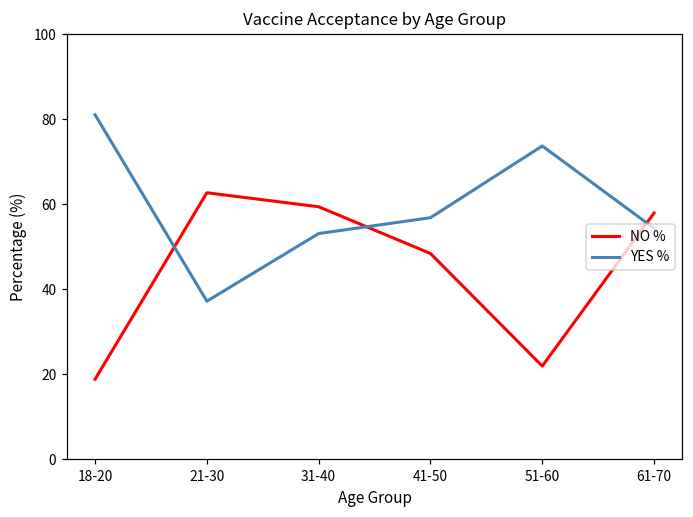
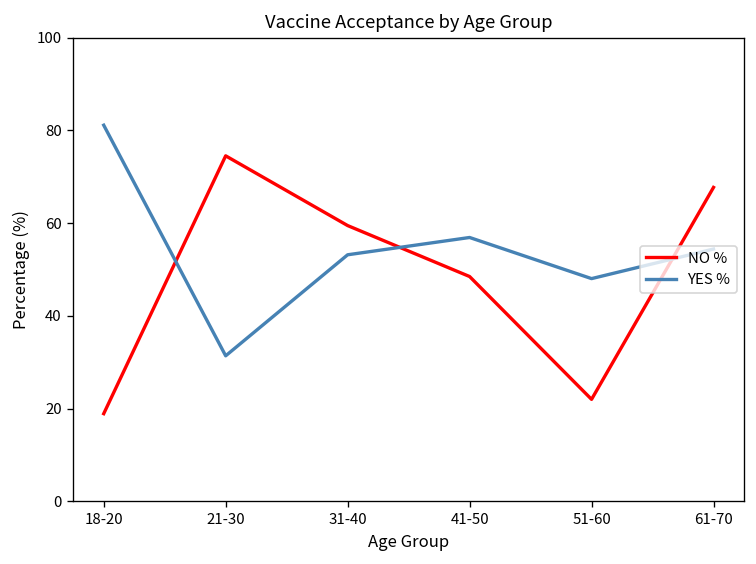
  {
    "NO %": {
      "18-20": 19,
-     "21-30": 63,
+     "21-30": 75,
      "31-40": 59,
      "41-50": 48,
      "51-60": 22,
-     "61-70": 58
+     "61-70": 68
    },
    "YES %": {
      "18-20": 81,
-     "21-30": 37,
+     "21-30": 31,
      "31-40": 53,
      "41-50": 57,
-     "51-60": 74
+     "51-60": 48
    }
  }
